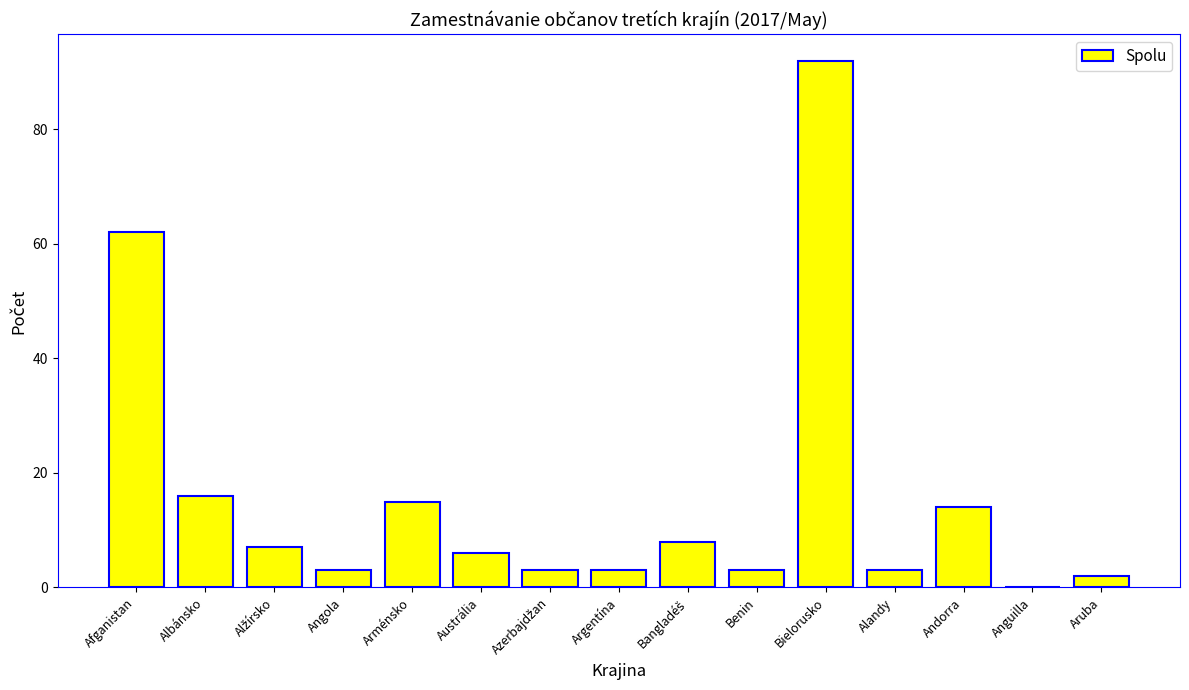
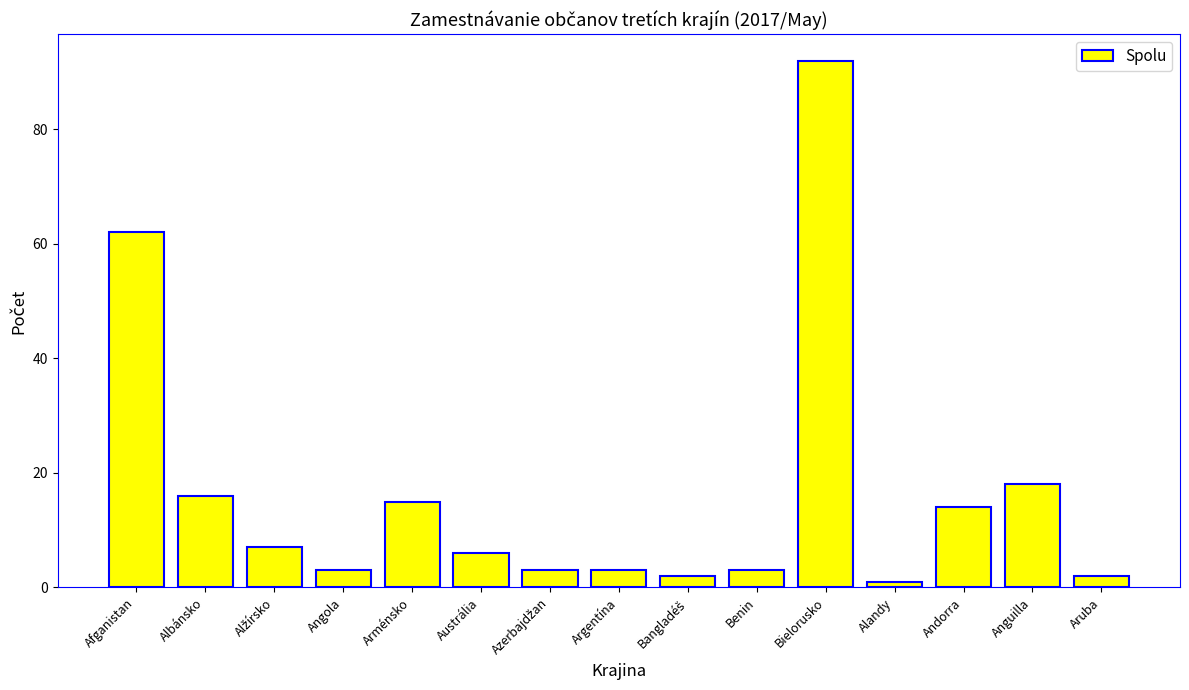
  {
    "Afganistan": 62,
    "Albánsko": 16,
    "Alžírsko": 7,
    "Angola": 3,
    "Arménsko": 15,
    "Austrália": 6,
    "Azerbajdžan": 3,
    "Argentína": 3,
-   "Bangladéš": 8,
+   "Bangladéš": 2,
    "Benin": 3,
    "Bielorusko": 92,
-   "Alandy": 3,
+   "Alandy": 1,
    "Andorra": 14,
-   "Anguilla": 0,
+   "Anguilla": 18,
    "Aruba": 2
  }
